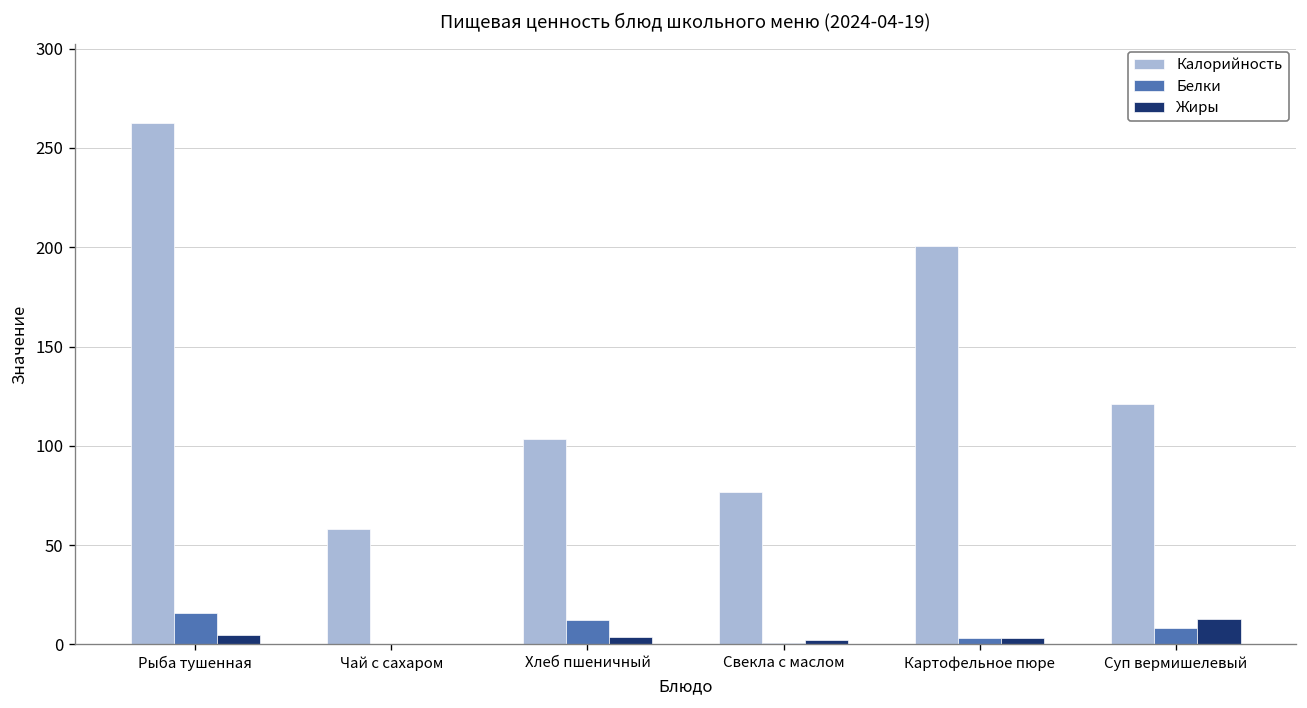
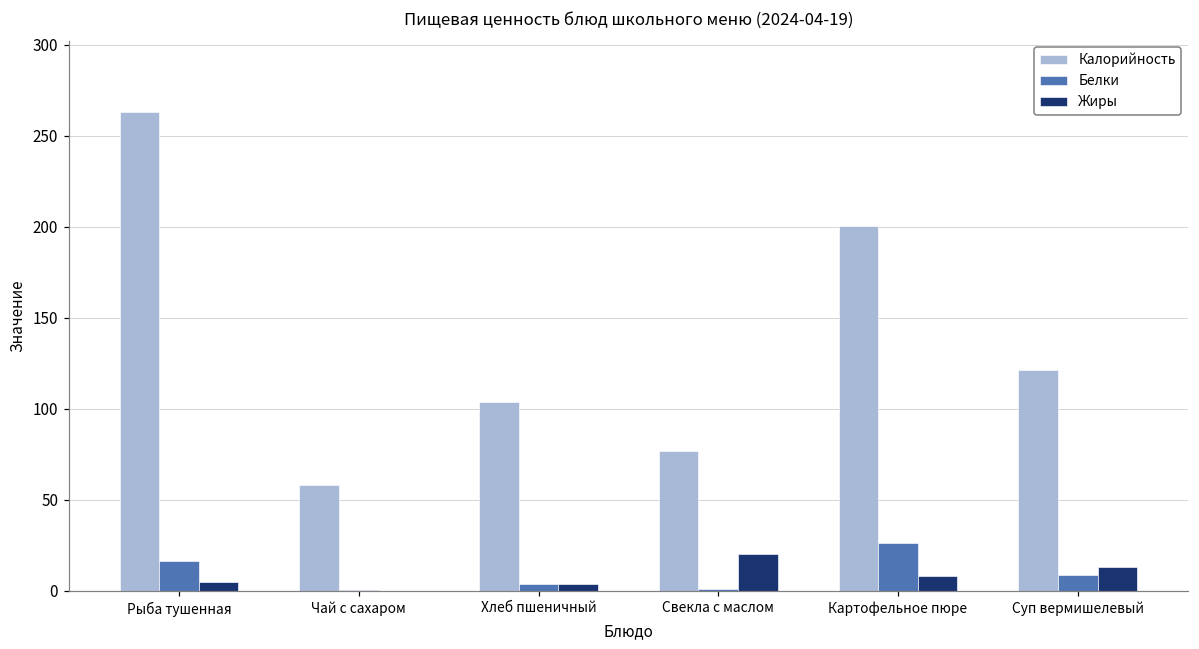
  {
    "Калорийность": {
      "Рыба тушенная": 263,
      "Чай с сахаром": 58,
      "Хлеб пшеничный": 103,
      "Свекла с маслом": 77,
      "Картофельное пюре": 201,
      "Суп вермишелевый": 121
    },
    "Белки": {
      "Рыба тушенная": 16,
-     "Хлеб пшеничный": 12,
-     "Картофельное пюре": 3,
+     "Хлеб пшеничный": 4,
+     "Картофельное пюре": 26,
      "Суп вермишелевый": 9
    },
    "Жиры": {
      "Рыба тушенная": 5,
      "Чай с сахаром": 0,
      "Хлеб пшеничный": 4,
-     "Свекла с маслом": 2,
-     "Картофельное пюре": 3,
+     "Свекла с маслом": 20,
+     "Картофельное пюре": 8,
      "Суп вермишелевый": 13
    }
  }
